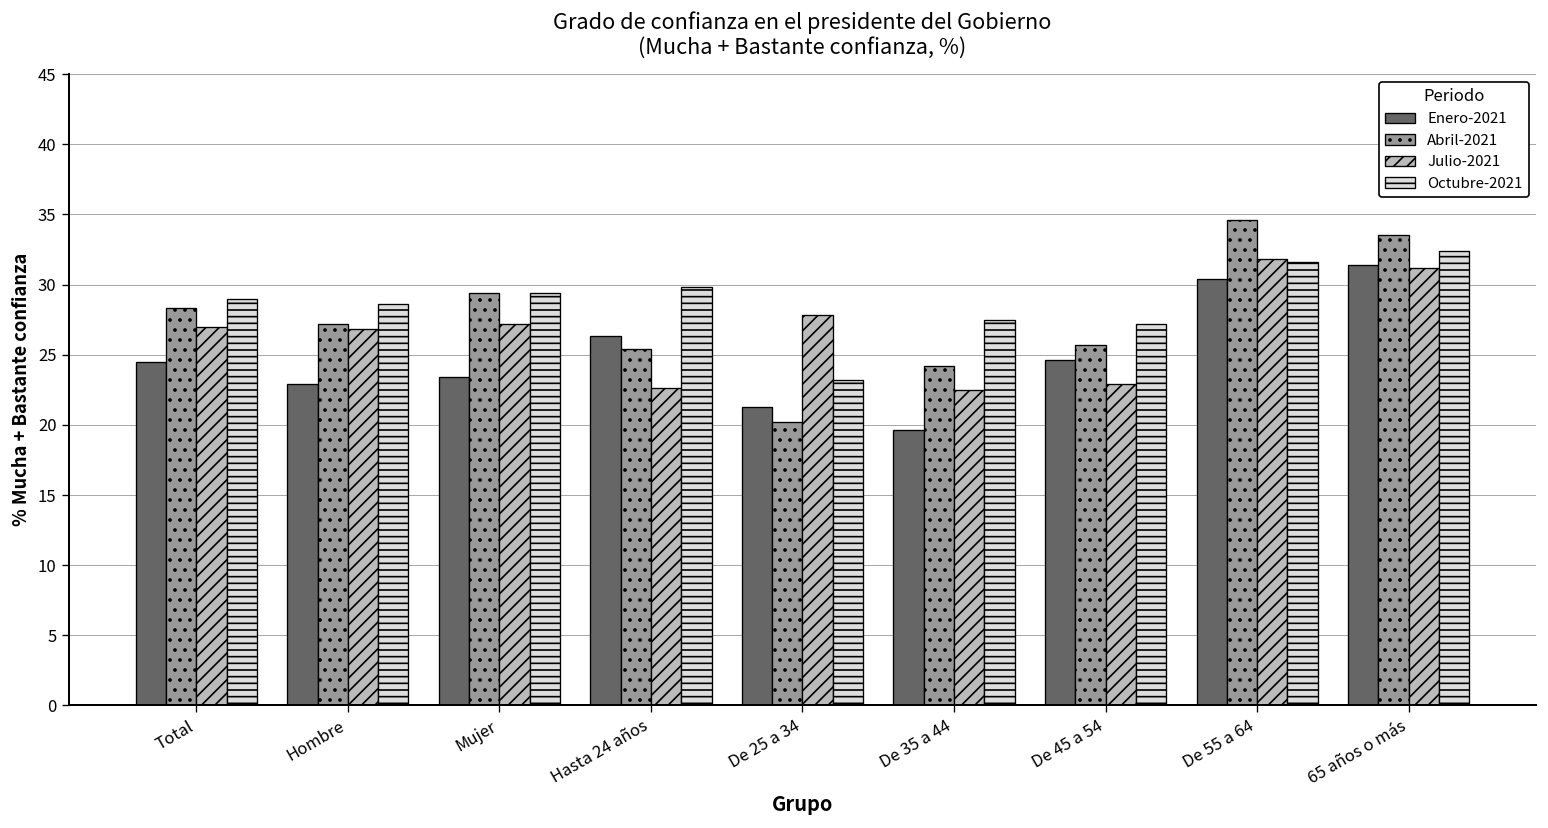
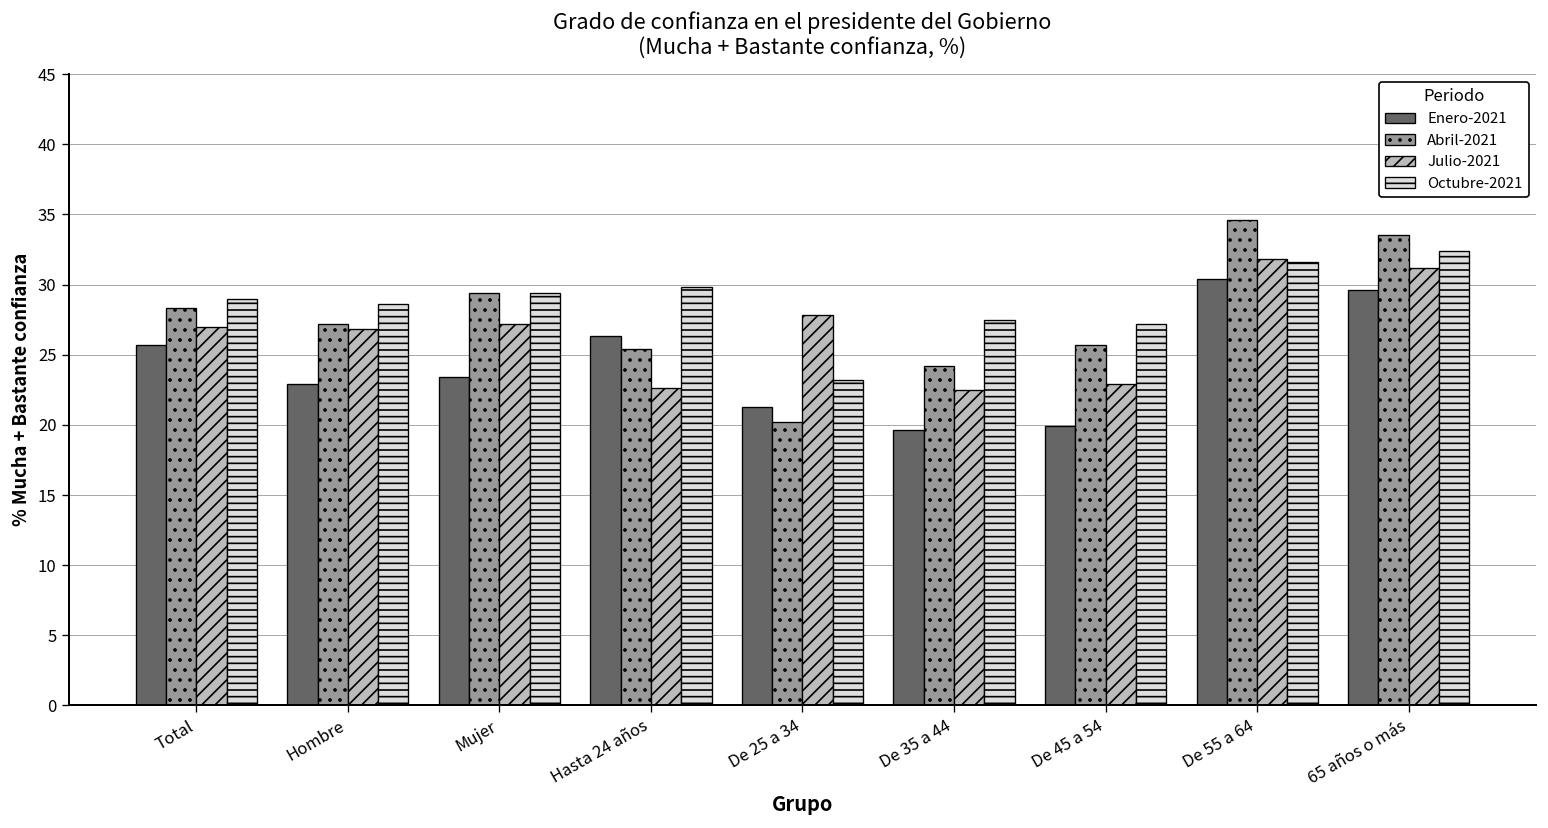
  {
    "Enero-2021": {
-     "Total": 24.5,
+     "Total": 25.7,
      "Hombre": 22.9,
      "Mujer": 23.4,
      "Hasta 24 años": 26.3,
      "De 25 a 34": 21.3,
      "De 35 a 44": 19.6,
-     "De 45 a 54": 24.6,
+     "De 45 a 54": 19.9,
      "De 55 a 64": 30.4,
-     "65 años o más": 31.4
+     "65 años o más": 29.6
    }
  }
